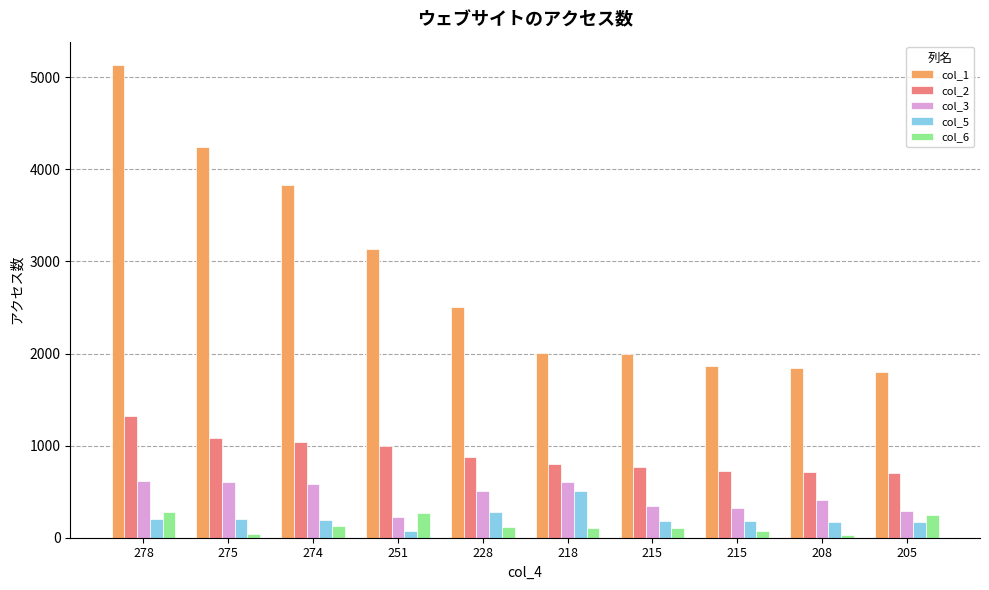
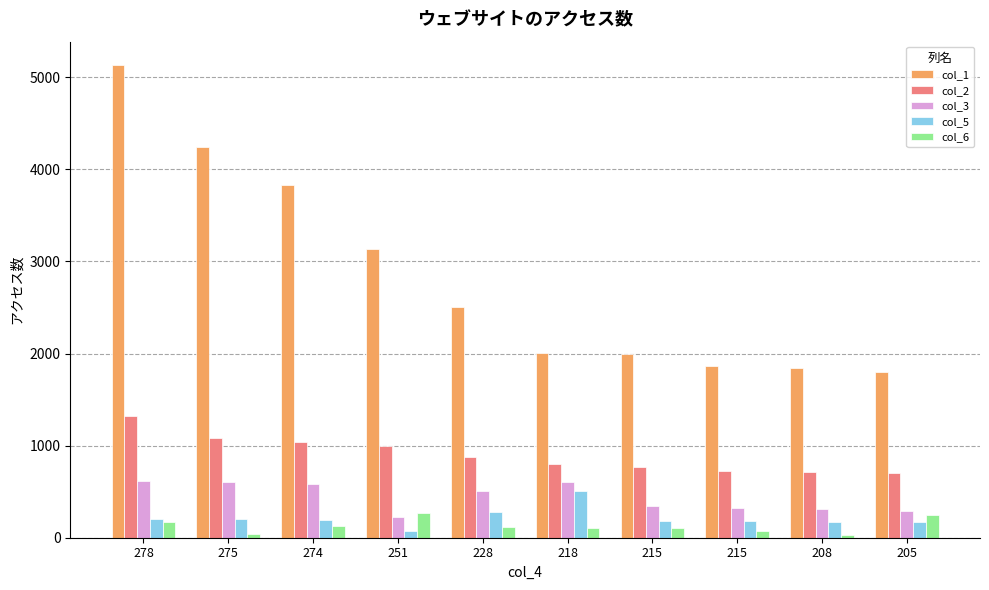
  {
    "col_3": {
      "278": 600,
      "275": 600,
      "274": 600,
      "251": 200,
      "228": 500,
      "218": 600,
-     "208": 400,
+     "208": 300,
      "205": 300
    },
    "col_5": {
      "278": 200,
      "275": 200,
      "274": 200,
      "251": 100,
      "228": 300,
      "218": 500,
      "208": 200,
      "205": 200
    },
    "col_6": {
-     "278": 300,
+     "278": 200,
      "275": 0,
      "274": 100,
      "251": 300,
      "228": 100,
      "218": 100,
      "208": 0,
      "205": 200
    }
  }
